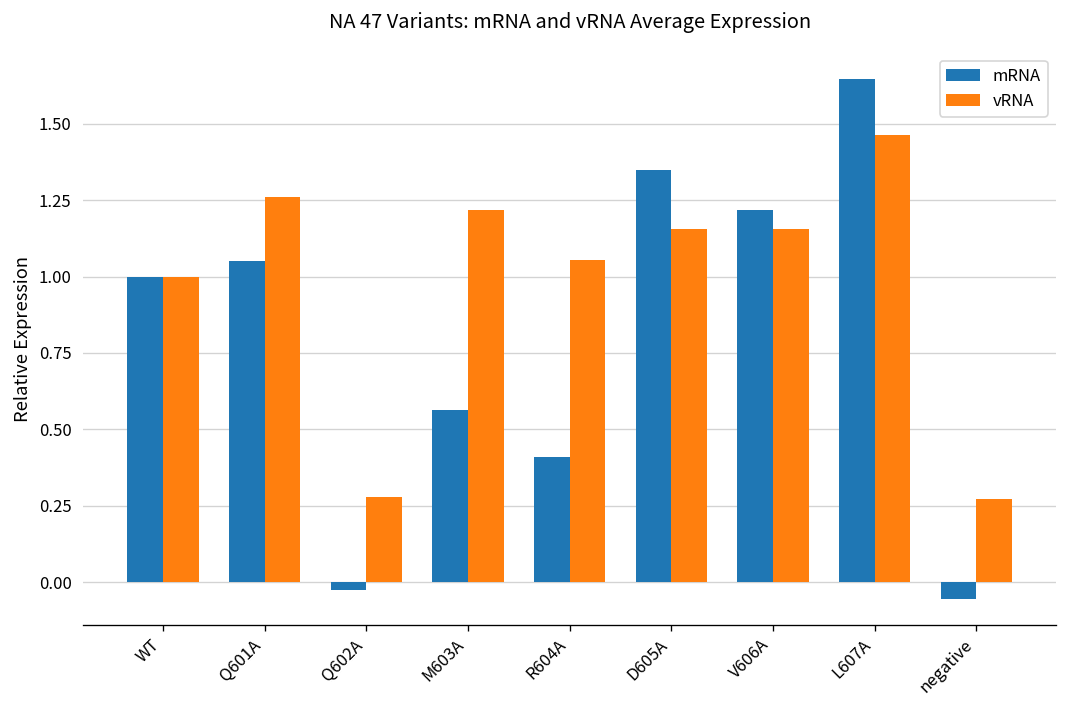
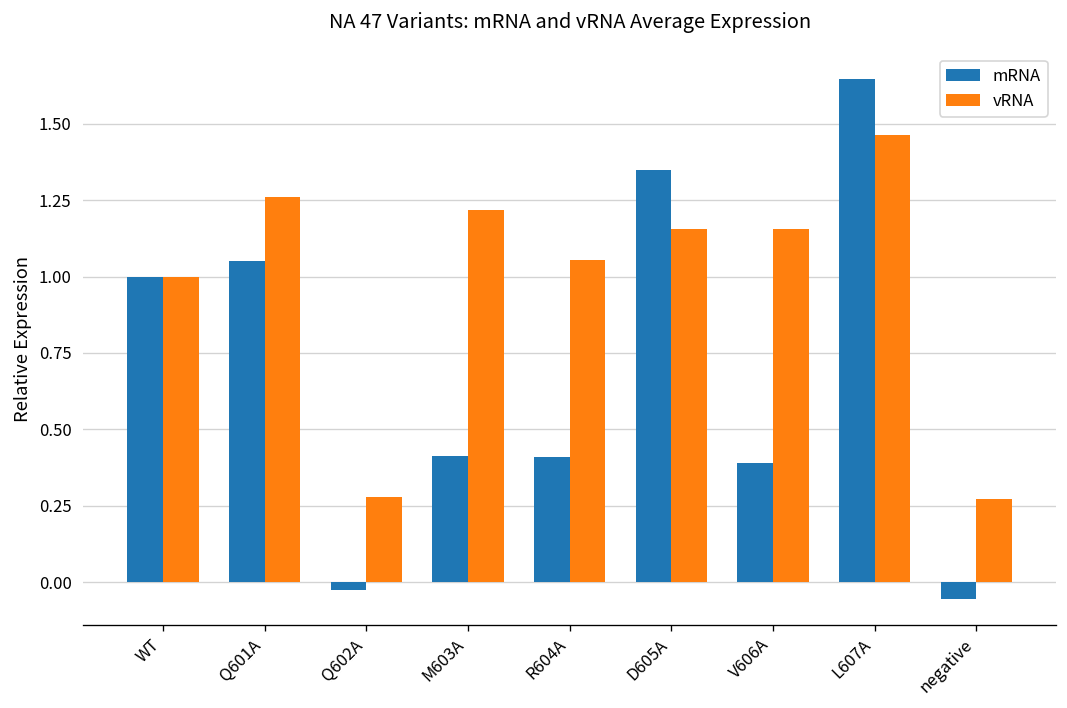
  {
    "mRNA": {
      "WT": 1.00,
      "Q601A": 1.05,
      "Q602A": -0.03,
-     "M603A": 0.56,
+     "M603A": 0.41,
      "R604A": 0.41,
      "D605A": 1.35,
-     "V606A": 1.22,
+     "V606A": 0.39,
      "L607A": 1.65,
      "negative": -0.05
    },
    "vRNA": {
      "WT": 1.00,
      "Q601A": 1.26,
      "Q602A": 0.28,
      "M603A": 1.22,
      "R604A": 1.06,
      "D605A": 1.15,
      "V606A": 1.15,
      "L607A": 1.46,
      "negative": 0.27
    }
  }
